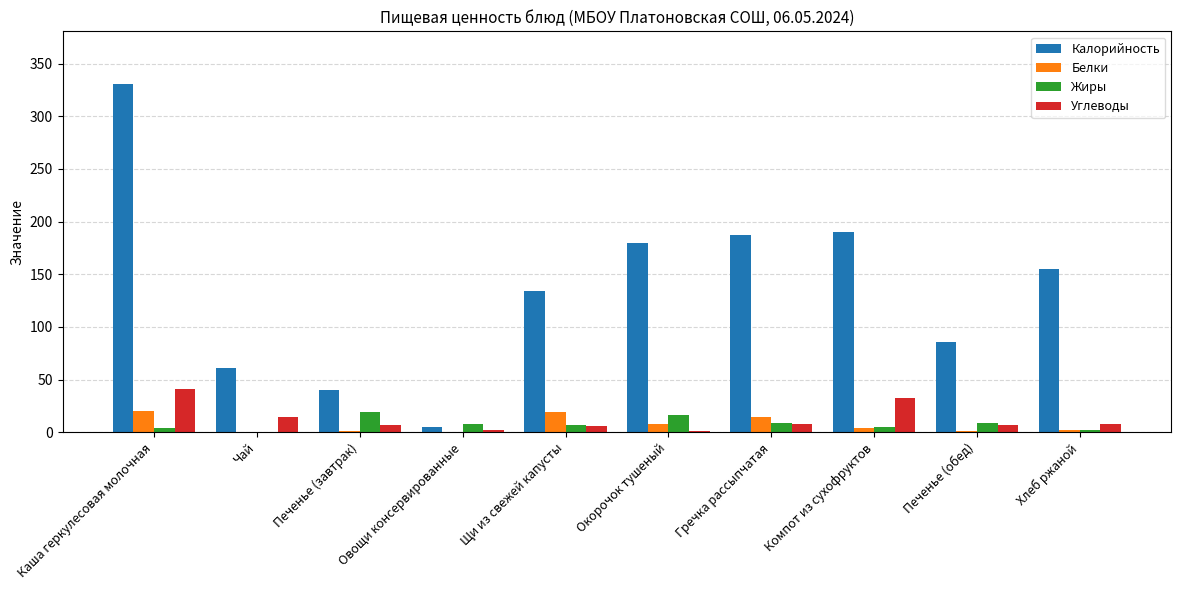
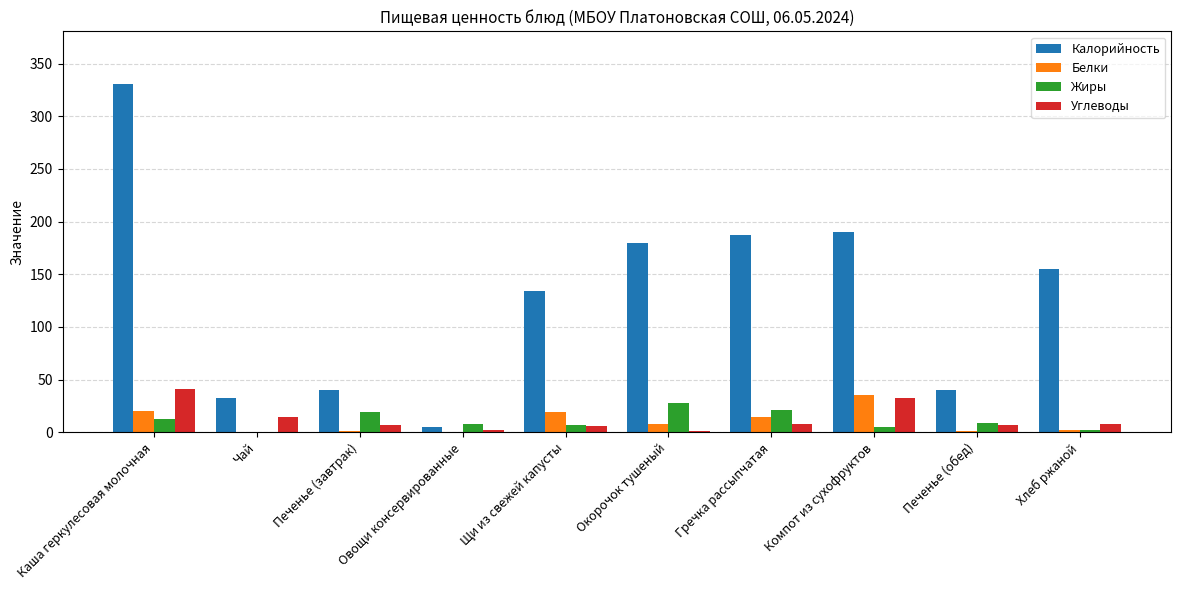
  {
    "Калорийность": {
      "Каша геркулесовая молочная": 331,
-     "Чай": 61,
+     "Чай": 33,
      "Печенье (завтрак)": 40,
      "Овощи консервированные": 5,
      "Щи из свежей капусты": 134,
      "Окорочок тушеный": 180,
      "Гречка рассыпчатая": 187,
      "Компот из сухофруктов": 190,
-     "Печенье (обед)": 86,
+     "Печенье (обед)": 40,
      "Хлеб ржаной": 155
    },
    "Белки": {
      "Каша геркулесовая молочная": 20,
      "Чай": 0,
      "Овощи консервированные": 0,
      "Щи из свежей капусты": 19,
      "Окорочок тушеный": 8,
      "Гречка рассыпчатая": 15,
-     "Компот из сухофруктов": 4
+     "Компот из сухофруктов": 36
    },
    "Жиры": {
-     "Каша геркулесовая молочная": 4,
+     "Каша геркулесовая молочная": 13,
      "Чай": 0,
      "Печенье (завтрак)": 19,
      "Овощи консервированные": 8,
      "Щи из свежей капусты": 7,
-     "Окорочок тушеный": 16,
-     "Гречка рассыпчатая": 9,
+     "Окорочок тушеный": 28,
+     "Гречка рассыпчатая": 21,
      "Компот из сухофруктов": 5,
      "Печенье (обед)": 9
    },
    "Углеводы": {
      "Каша геркулесовая молочная": 41,
      "Чай": 15,
      "Печенье (завтрак)": 7,
      "Щи из свежей капусты": 6,
      "Гречка рассыпчатая": 8,
      "Компот из сухофруктов": 33,
      "Печенье (обед)": 7,
      "Хлеб ржаной": 8
    }
  }
